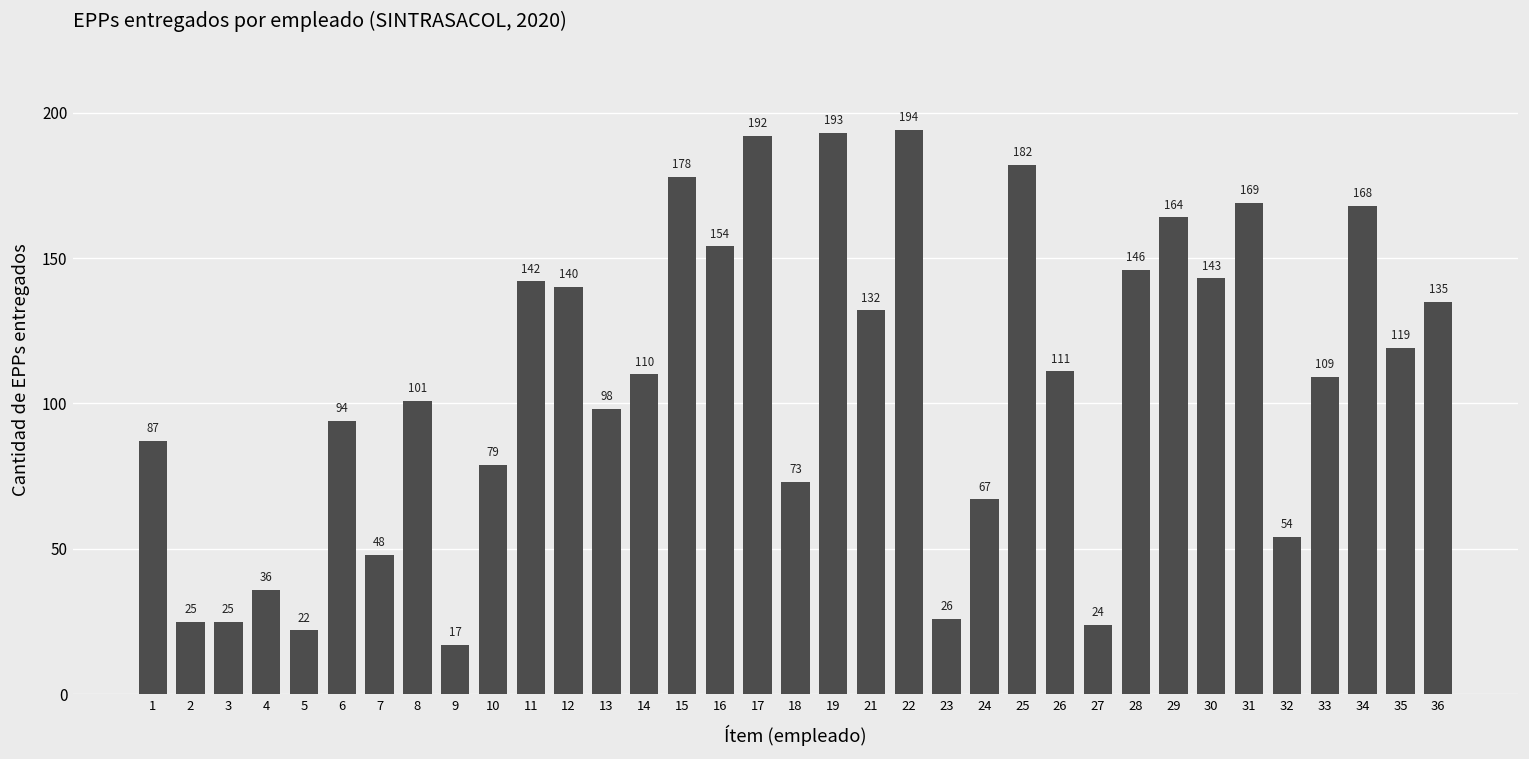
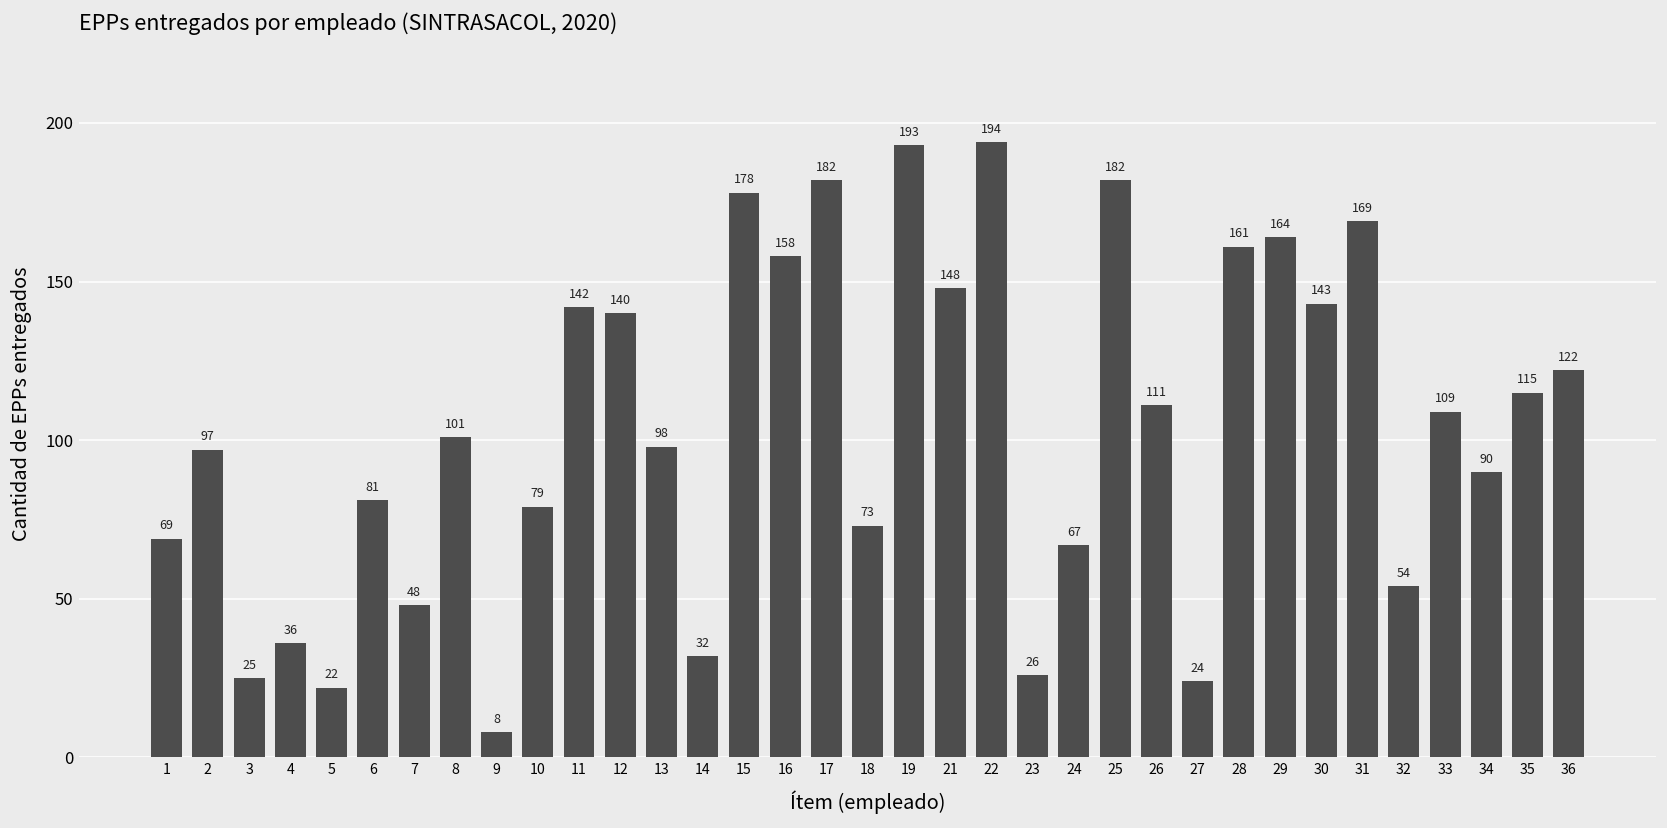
  {
-   "1": 87,
-   "2": 25,
+   "1": 69,
+   "2": 97,
    "3": 25,
    "4": 36,
    "5": 22,
-   "6": 94,
+   "6": 81,
    "7": 48,
    "8": 101,
-   "9": 17,
+   "9": 8,
    "10": 79,
    "11": 142,
    "12": 140,
    "13": 98,
-   "14": 110,
+   "14": 32,
    "15": 178,
-   "16": 154,
-   "17": 192,
+   "16": 158,
+   "17": 182,
    "18": 73,
    "19": 193,
-   "21": 132,
+   "21": 148,
    "22": 194,
    "23": 26,
    "24": 67,
    "25": 182,
    "26": 111,
    "27": 24,
-   "28": 146,
+   "28": 161,
    "29": 164,
    "30": 143,
    "31": 169,
    "32": 54,
    "33": 109,
-   "34": 168,
-   "35": 119,
-   "36": 135
+   "34": 90,
+   "35": 115,
+   "36": 122
  }
